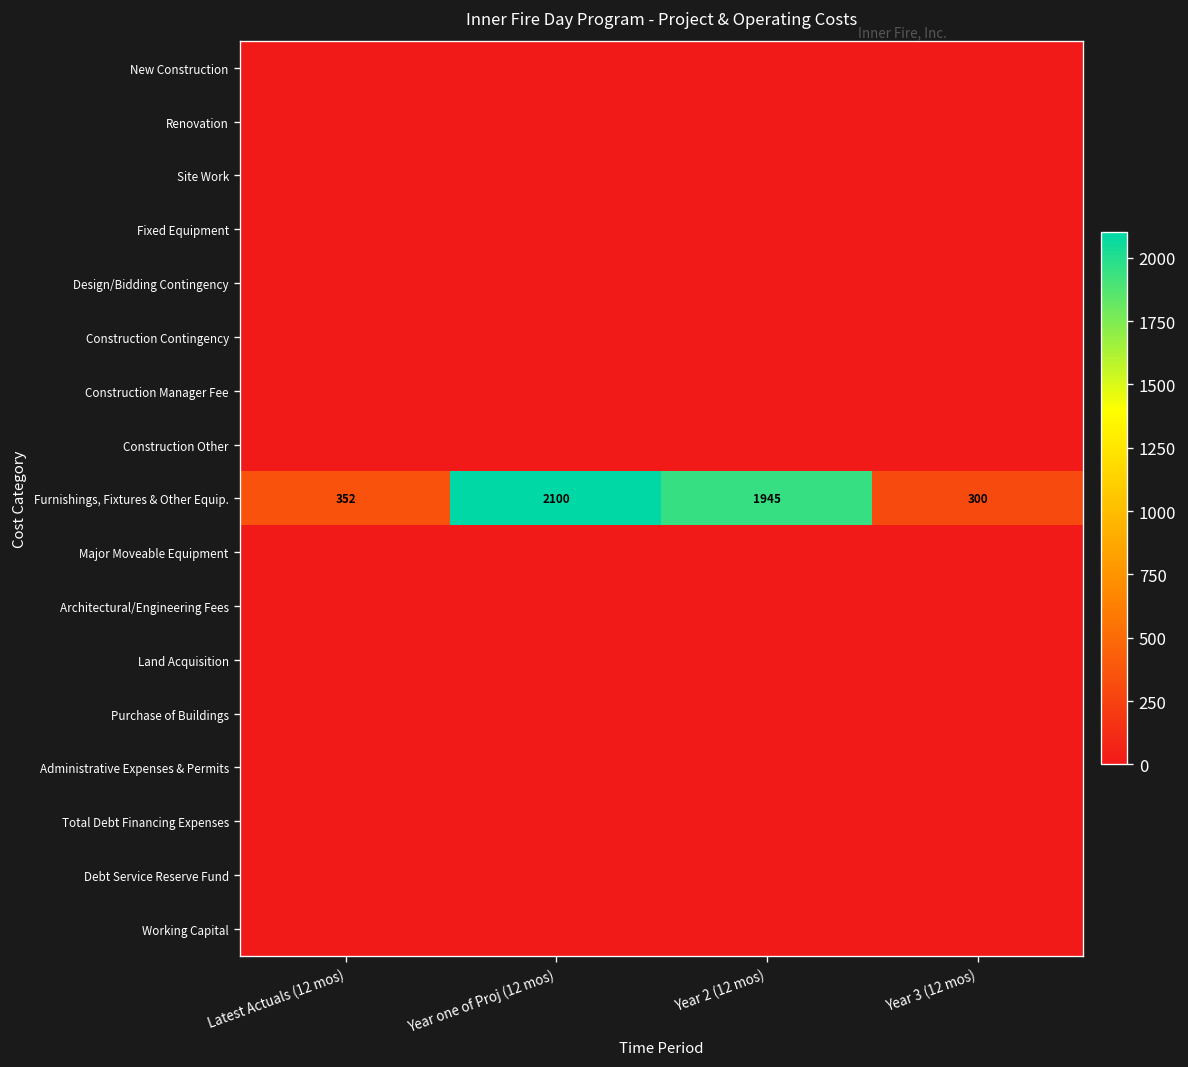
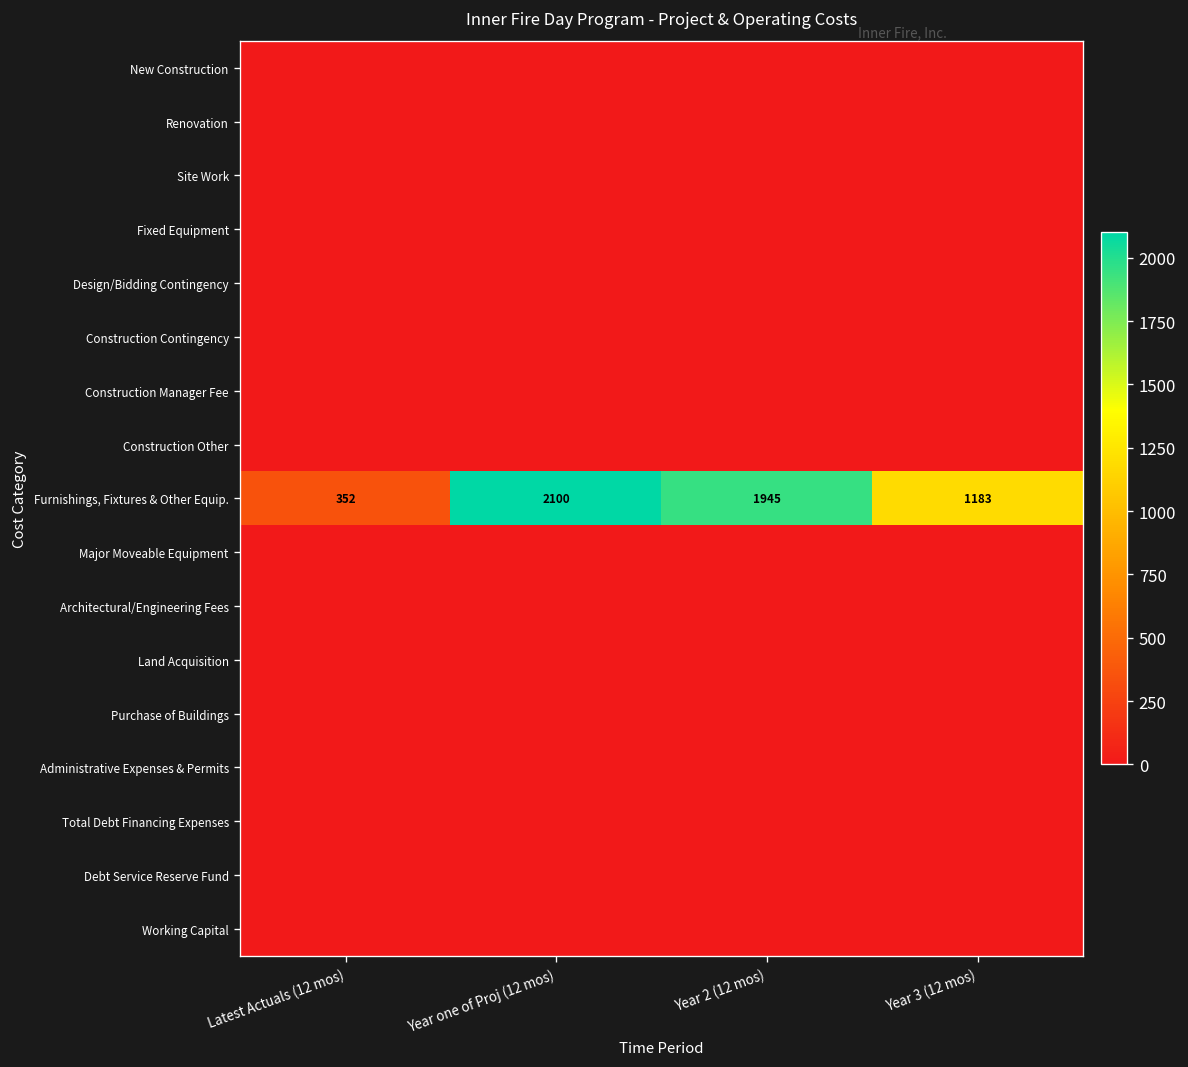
  {
    "Furnishings, Fixtures & Other Equip.": {
      "Latest Actuals (12 mos)": 352,
      "Year one of Proj (12 mos)": 2100,
      "Year 2 (12 mos)": 1945,
-     "Year 3 (12 mos)": 300
+     "Year 3 (12 mos)": 1183
    }
  }
